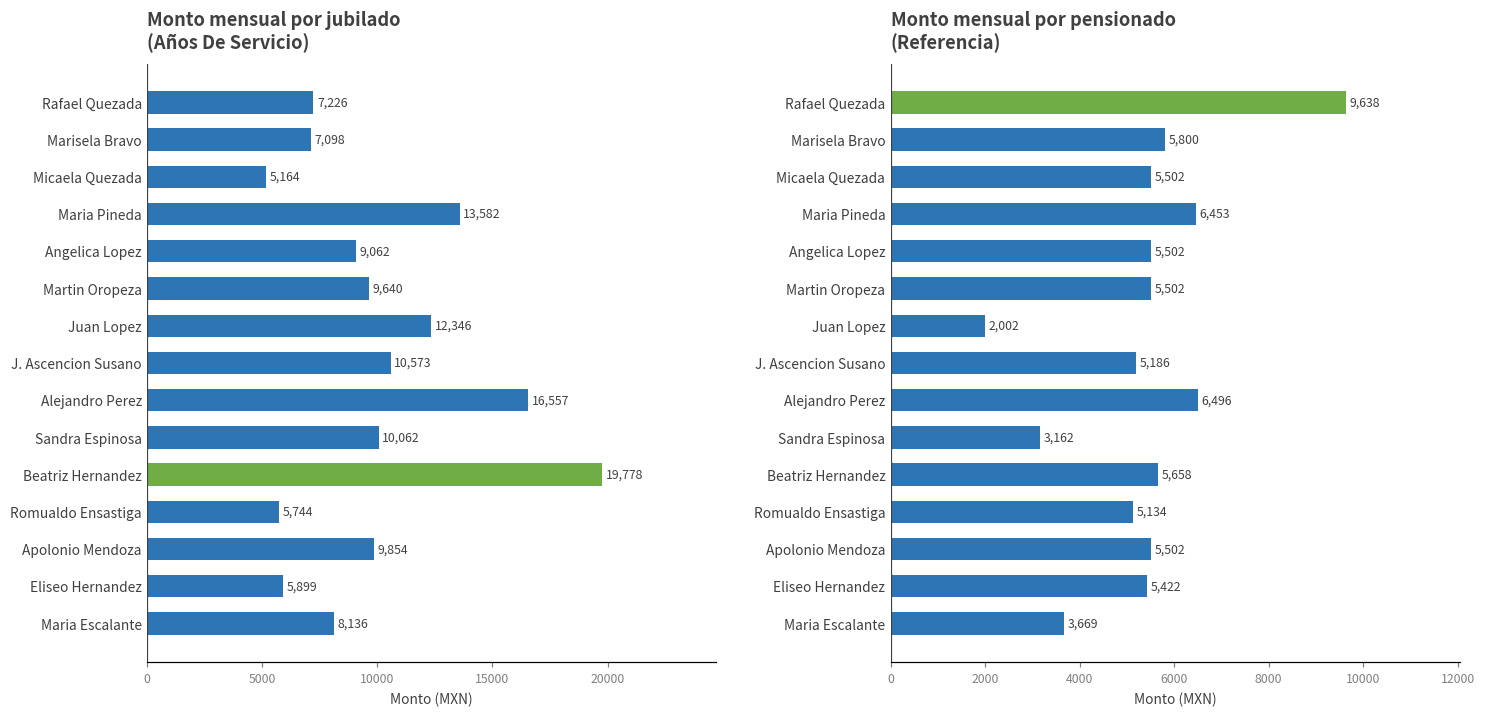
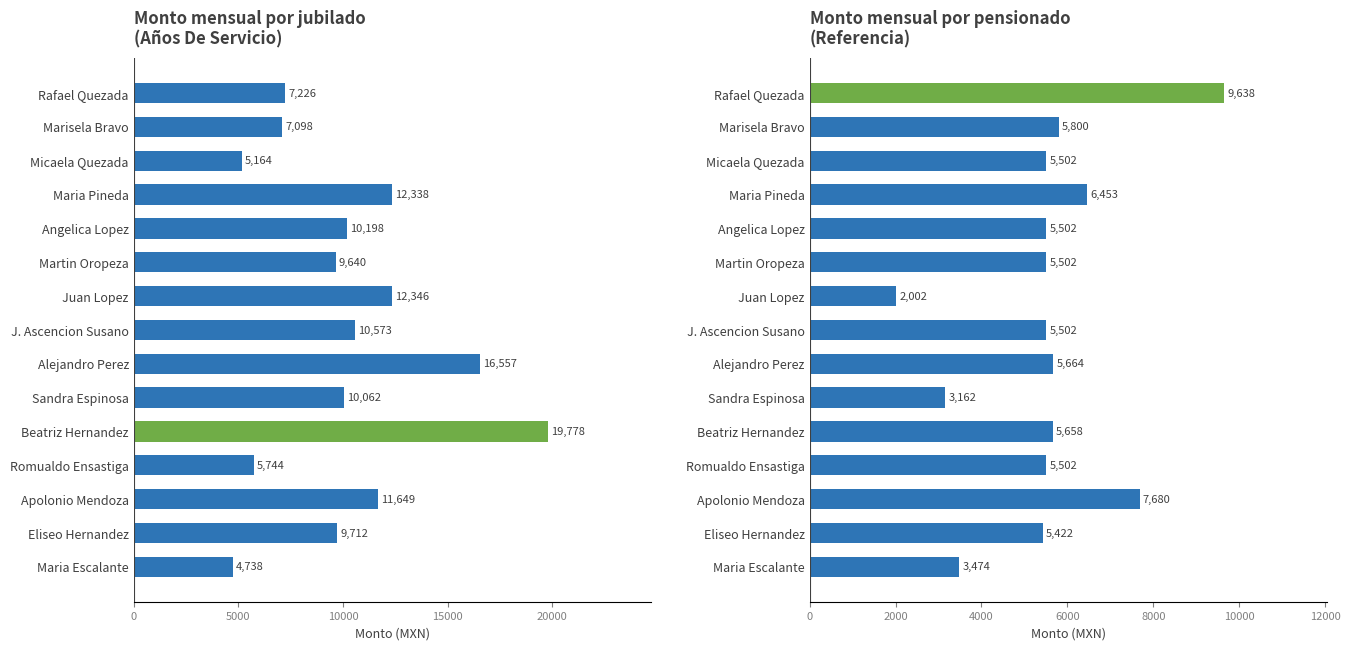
  {
    "Monto mensual por jubilado (Años De Servicio)": {
      "Rafael Quezada": "7,226",
      "Marisela Bravo": "7,098",
      "Micaela Quezada": "5,164",
-     "Maria Pineda": "13,582",
-     "Angelica Lopez": "9,062",
+     "Maria Pineda": "12,338",
+     "Angelica Lopez": "10,198",
      "Martin Oropeza": "9,640",
      "Juan Lopez": "12,346",
      "J. Ascencion Susano": "10,573",
      "Alejandro Perez": "16,557",
      "Sandra Espinosa": "10,062",
      "Beatriz Hernandez": "19,778",
      "Romualdo Ensastiga": "5,744",
-     "Apolonio Mendoza": "9,854",
-     "Eliseo Hernandez": "5,899",
-     "Maria Escalante": "8,136"
+     "Apolonio Mendoza": "11,649",
+     "Eliseo Hernandez": "9,712",
+     "Maria Escalante": "4,738"
    },
    "Monto mensual por pensionado (Referencia)": {
      "Rafael Quezada": "9,638",
      "Marisela Bravo": "5,800",
      "Micaela Quezada": "5,502",
      "Maria Pineda": "6,453",
      "Angelica Lopez": "5,502",
      "Martin Oropeza": "5,502",
      "Juan Lopez": "2,002",
-     "J. Ascencion Susano": "5,186",
-     "Alejandro Perez": "6,496",
+     "J. Ascencion Susano": "5,502",
+     "Alejandro Perez": "5,664",
      "Sandra Espinosa": "3,162",
      "Beatriz Hernandez": "5,658",
-     "Romualdo Ensastiga": "5,134",
-     "Apolonio Mendoza": "5,502",
+     "Romualdo Ensastiga": "5,502",
+     "Apolonio Mendoza": "7,680",
      "Eliseo Hernandez": "5,422",
-     "Maria Escalante": "3,669"
+     "Maria Escalante": "3,474"
    }
  }
